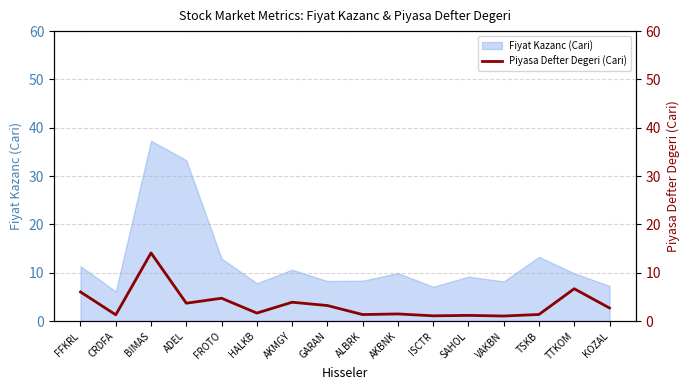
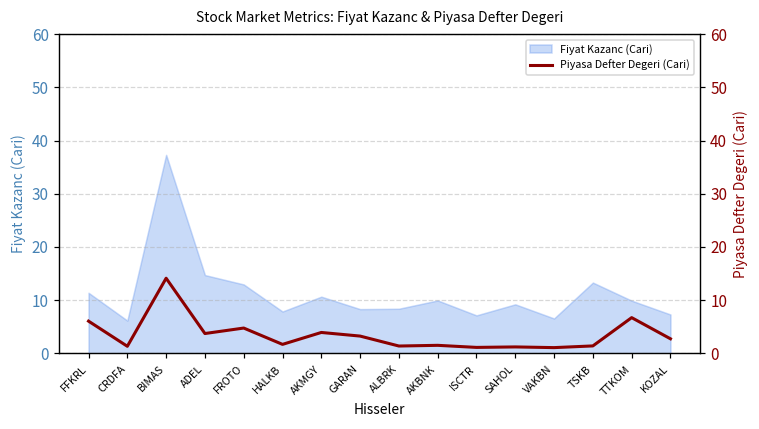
  {
    "Fiyat Kazanc (Cari)": {
      "FFKRL": 11,
      "CRDFA": 6,
      "BIMAS": 37,
-     "ADEL": 33,
+     "ADEL": 15,
      "FROTO": 13,
      "HALKB": 8,
      "AKMGY": 11,
      "GARAN": 8,
      "ALBRK": 8,
      "AKBNK": 10,
      "ISCTR": 7,
      "SAHOL": 9,
-     "VAKBN": 8,
+     "VAKBN": 7,
      "TSKB": 13,
      "TTKOM": 10,
      "KOZAL": 7
    },
    "Piyasa Defter Degeri (Cari)": {
      "FFKRL": 6,
      "CRDFA": 1,
      "BIMAS": 14,
      "ADEL": 4,
      "FROTO": 5,
      "HALKB": 2,
      "AKMGY": 4,
      "GARAN": 3,
      "ALBRK": 1,
      "AKBNK": 1,
      "ISCTR": 1,
      "SAHOL": 1,
      "VAKBN": 1,
      "TSKB": 1,
      "TTKOM": 7,
      "KOZAL": 3
    }
  }
